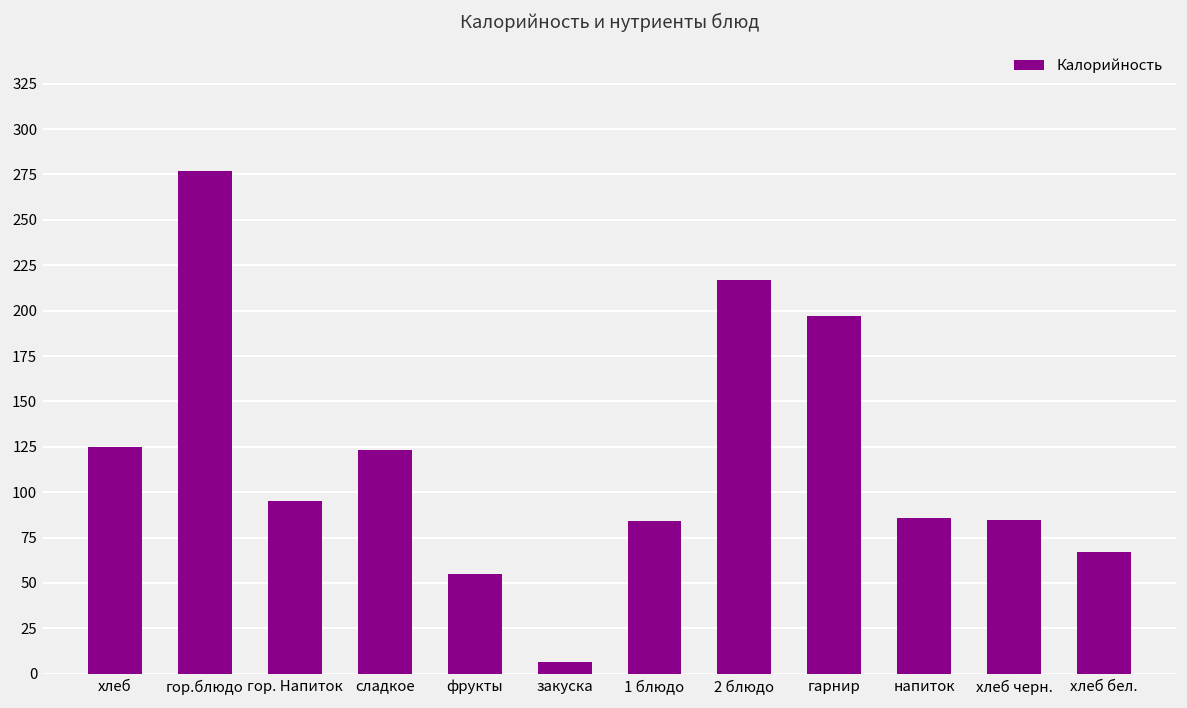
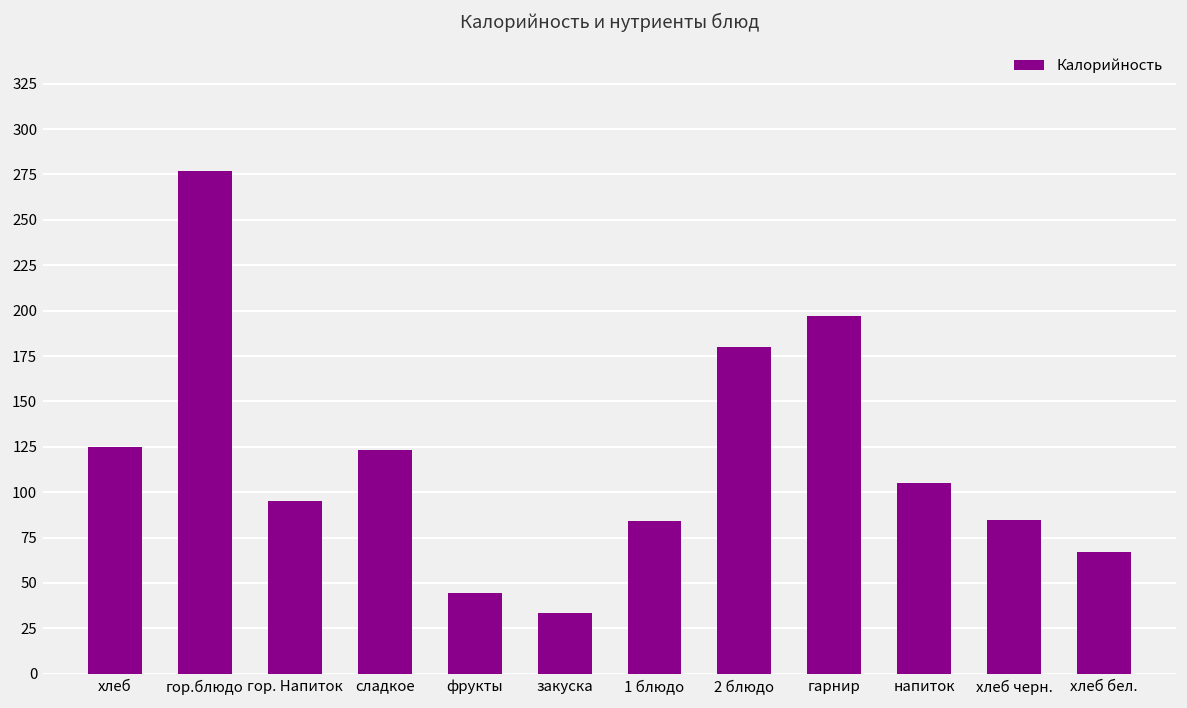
  {
    "хлеб": 125,
    "гор.блюдо": 277,
    "гор. Напиток": 95,
    "сладкое": 123,
-   "фрукты": 55,
-   "закуска": 7,
+   "фрукты": 44,
+   "закуска": 34,
    "1 блюдо": 84,
-   "2 блюдо": 217,
+   "2 блюдо": 180,
    "гарнир": 197,
-   "напиток": 86,
+   "напиток": 105,
    "хлеб черн.": 85,
    "хлеб бел.": 67
  }
